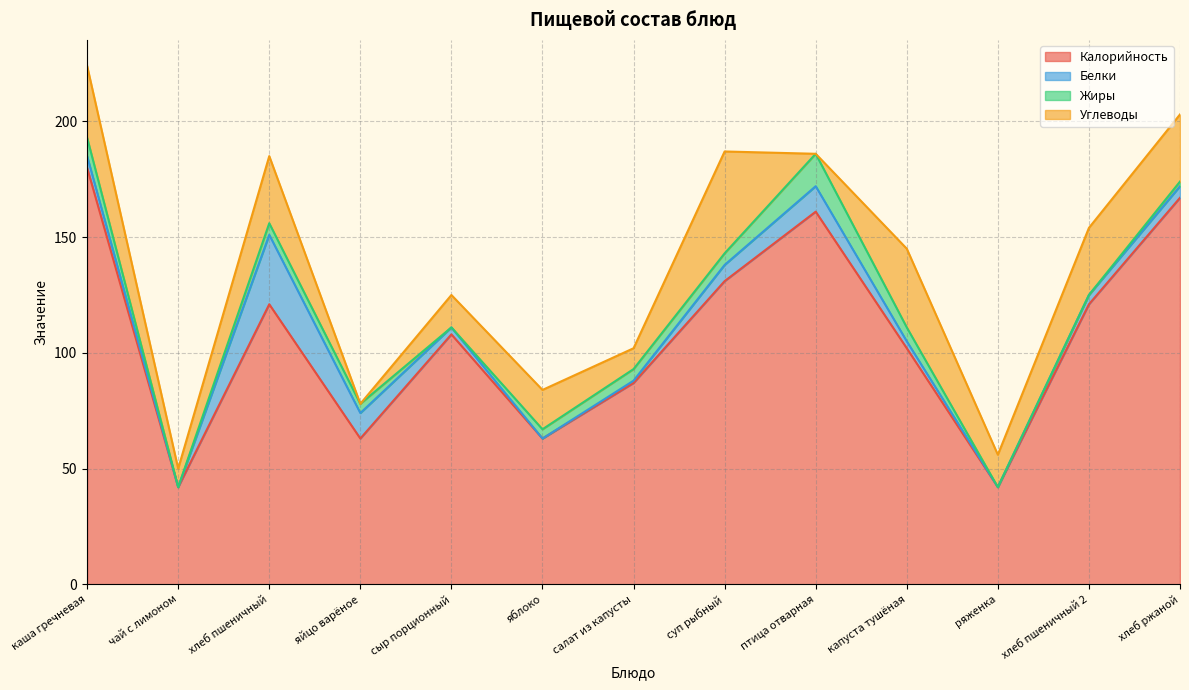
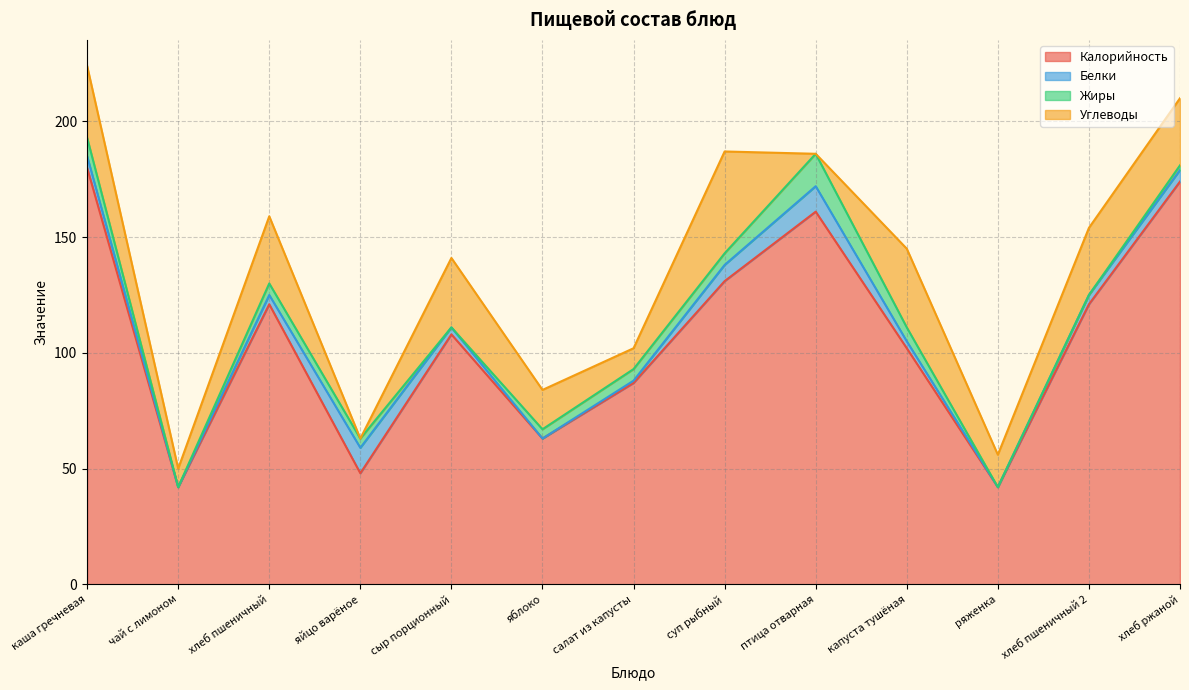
  {
    "Калорийность": {
      "каша гречневая": 180,
      "хлеб пшеничный": 121,
-     "яйцо варёное": 63,
+     "яйцо варёное": 48,
      "сыр порционный": 108,
      "суп рыбный": 131,
      "птица отварная": 161,
      "капуста тушёная": 102,
      "хлеб пшеничный 2": 121,
-     "хлеб ржаной": 167
+     "хлеб ржаной": 174
    },
    "Белки": {
      "каша гречневая": 5,
-     "хлеб пшеничный": 30,
+     "хлеб пшеничный": 4,
      "яйцо варёное": 11,
      "суп рыбный": 7,
      "птица отварная": 11,
      "капуста тушёная": 3,
      "хлеб ржаной": 5
    },
    "Жиры": {
      "каша гречневая": 8,
      "хлеб пшеничный": 5,
      "яблоко": 4,
      "салат из капусты": 5,
      "суп рыбный": 5,
      "капуста тушёная": 6,
      "хлеб ржаной": 2
    },
    "Углеводы": {
      "каша гречневая": 31,
      "чай с лимоном": 8,
      "хлеб пшеничный": 29,
-     "сыр порционный": 14,
+     "сыр порционный": 30,
      "яблоко": 17,
      "салат из капусты": 9,
      "суп рыбный": 44,
      "капуста тушёная": 34,
      "ряженка": 14,
      "хлеб пшеничный 2": 29,
      "хлеб ржаной": 29
    }
  }
